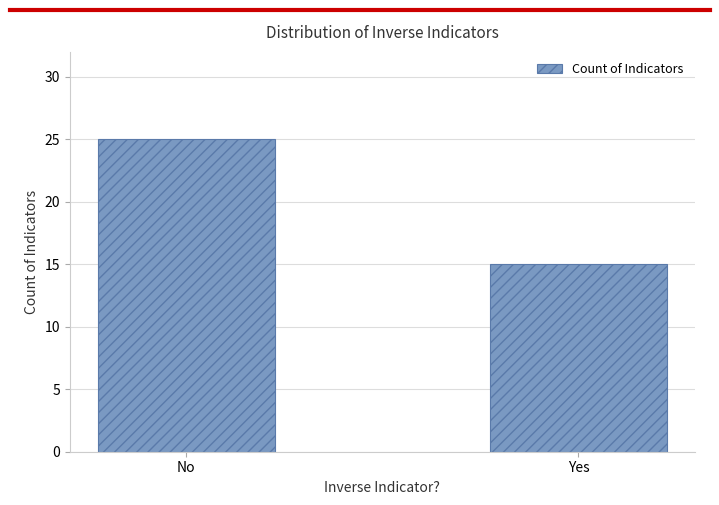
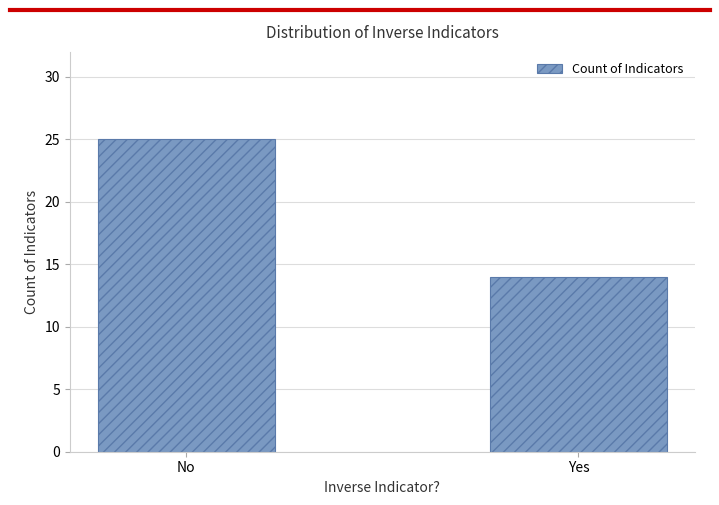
  {
    "No": 25,
-   "Yes": 15
+   "Yes": 14
  }
